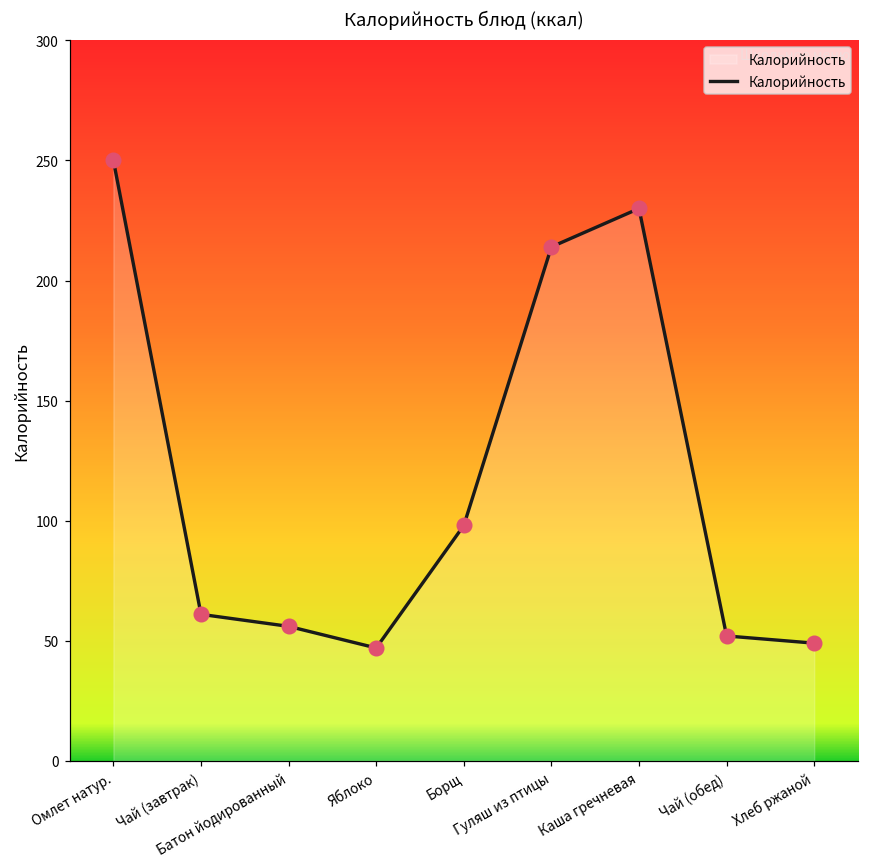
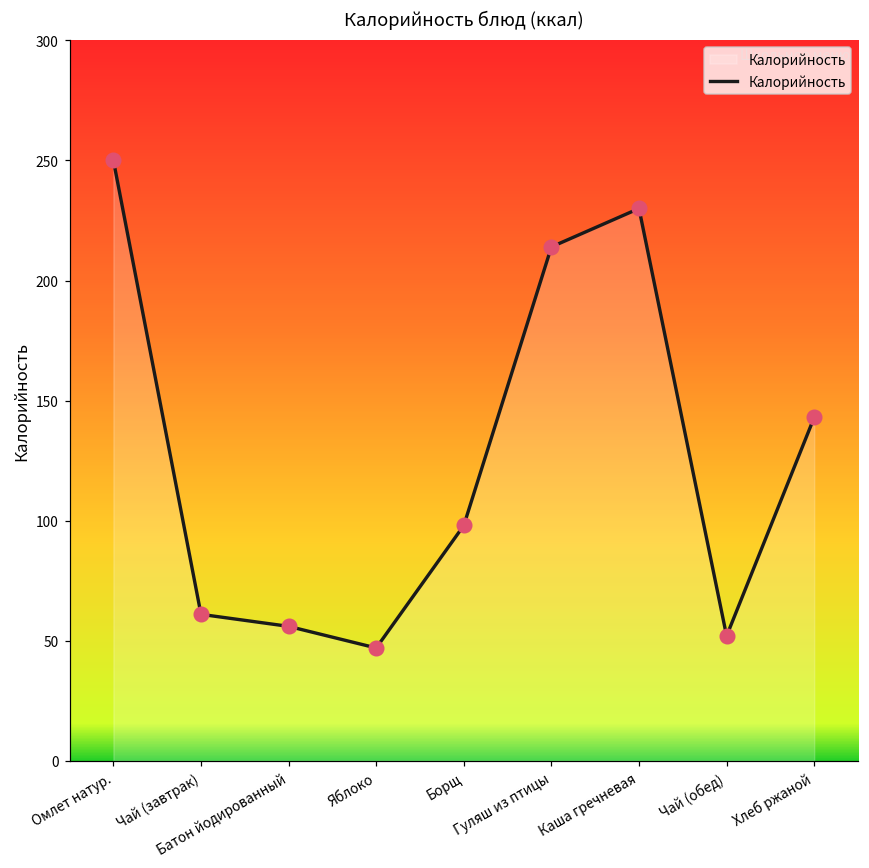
  {
    "Омлет натур.": 250,
    "Чай (завтрак)": 61,
    "Батон йодированный": 56,
    "Яблоко": 47,
    "Борщ": 98,
    "Гуляш из птицы": 214,
    "Каша гречневая": 230,
    "Чай (обед)": 52,
-   "Хлеб ржаной": 49
+   "Хлеб ржаной": 143
  }
